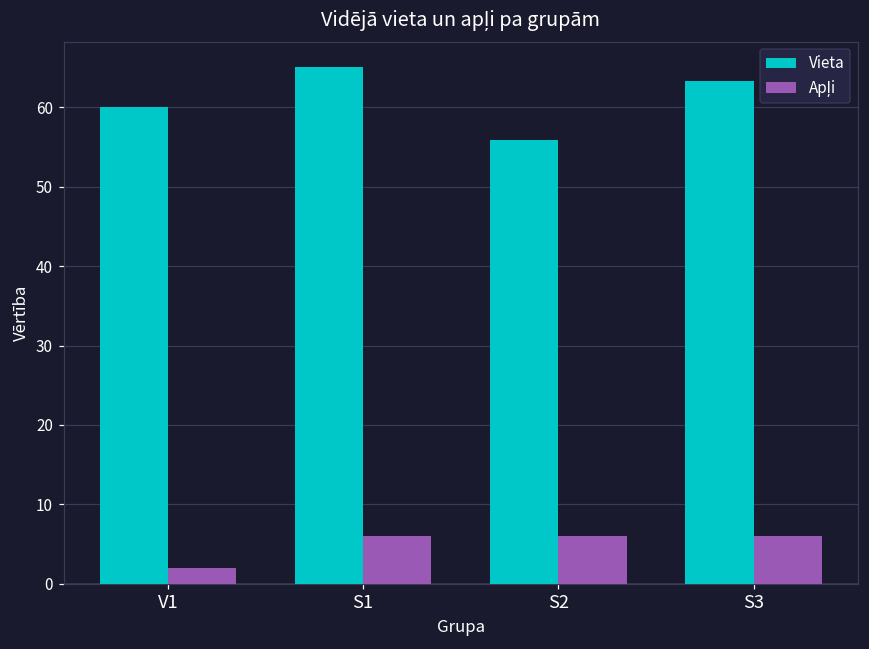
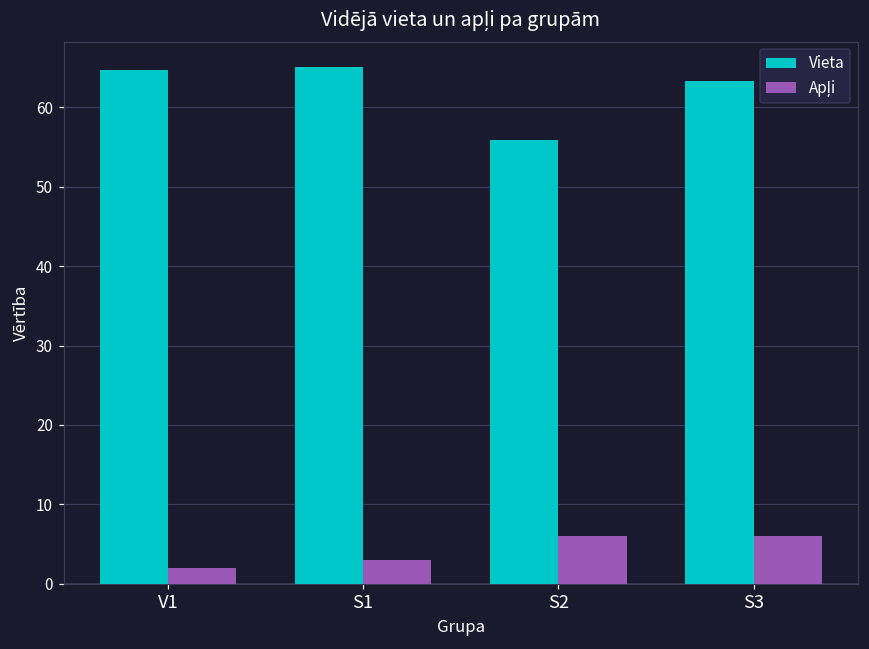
  {
    "Vieta": {
-     "V1": 60,
+     "V1": 65,
      "S1": 65,
      "S2": 56,
      "S3": 63
    },
    "Apļi": {
      "V1": 2,
-     "S1": 6,
+     "S1": 3,
      "S2": 6,
      "S3": 6
    }
  }
